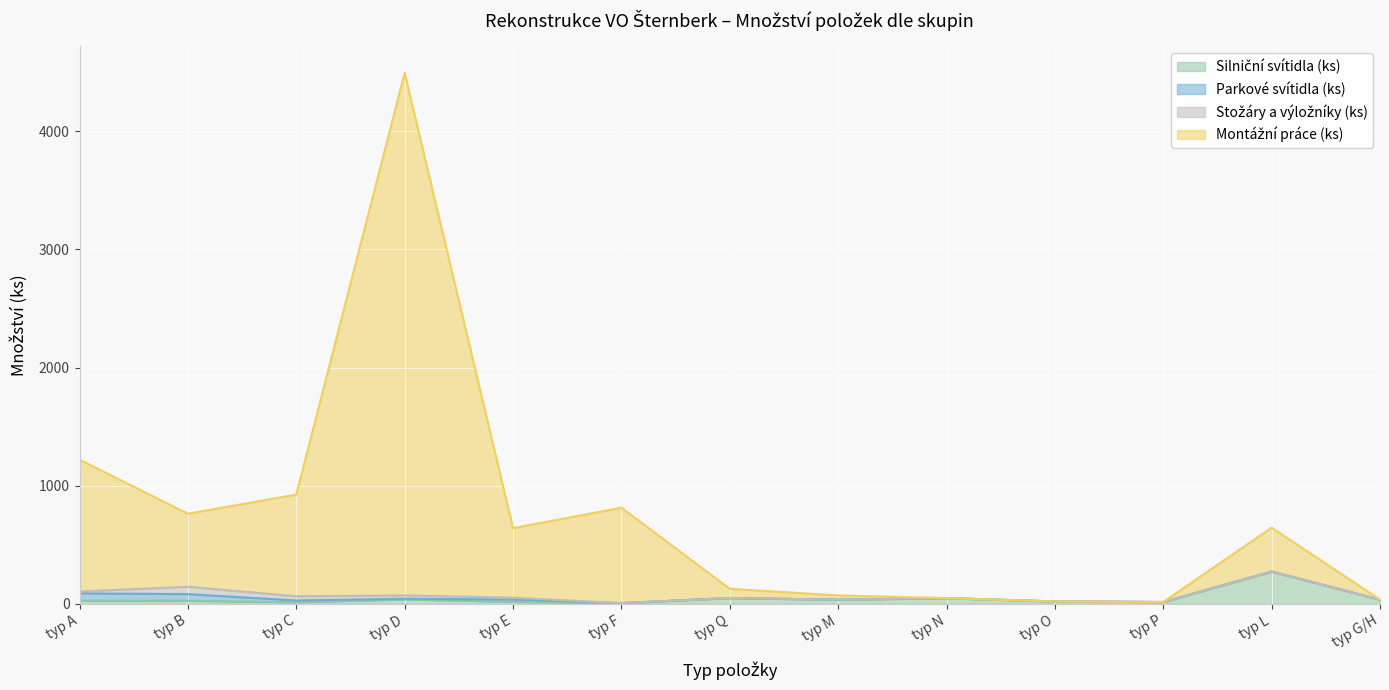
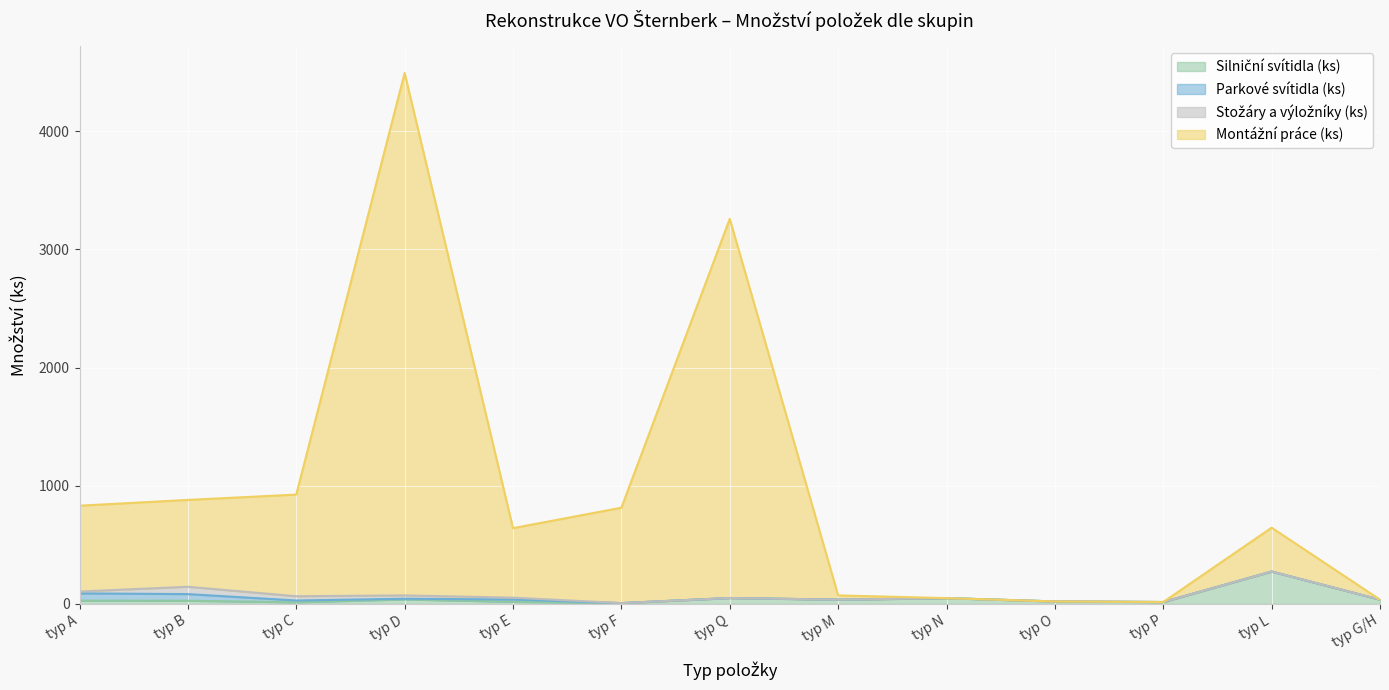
  {
    "Montážní práce (ks)": {
-     "typ A": 1120,
-     "typ B": 620,
+     "typ A": 730,
+     "typ B": 740,
      "typ C": 860,
      "typ D": 4420,
      "typ E": 590,
      "typ F": 810,
-     "typ Q": 80,
+     "typ Q": 3210,
      "typ M": 40,
      "typ L": 370
    }
  }
